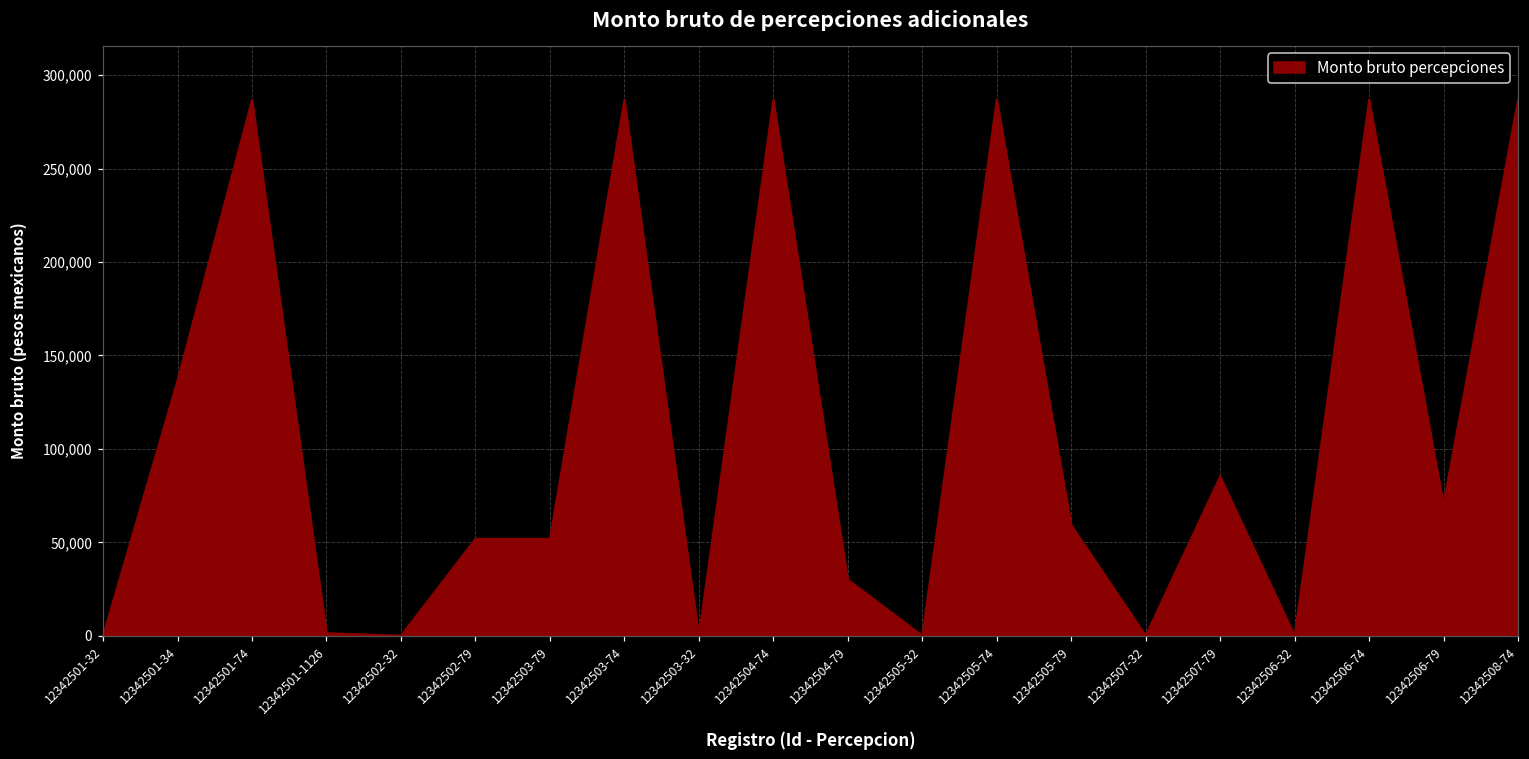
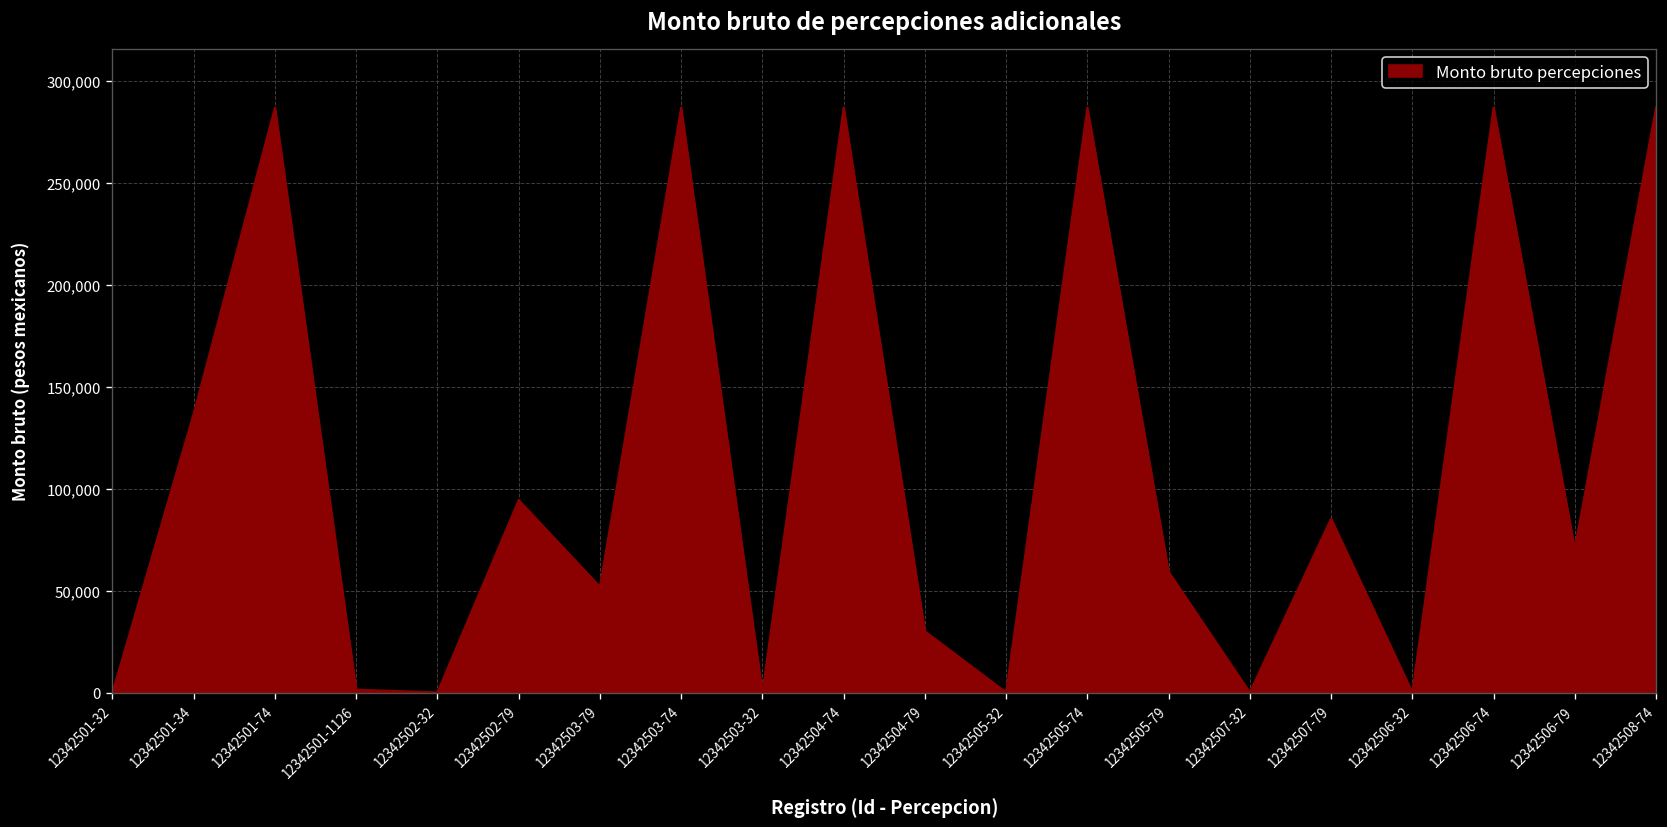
  {
    "12342501-32": "0",
    "12342501-34": "137,000",
    "12342501-74": "287,000",
    "12342501-1126": "1,000",
    "12342502-32": "0",
-   "12342502-79": "52,000",
+   "12342502-79": "94,000",
    "12342503-79": "52,000",
    "12342503-74": "287,000",
    "12342503-32": "0",
    "12342504-74": "287,000",
    "12342504-79": "30,000",
    "12342505-32": "0",
    "12342505-74": "287,000",
    "12342505-79": "59,000",
    "12342507-32": "0",
    "12342507-79": "85,000",
    "12342506-32": "0",
    "12342506-74": "287,000",
    "12342506-79": "71,000",
    "12342508-74": "287,000"
  }
